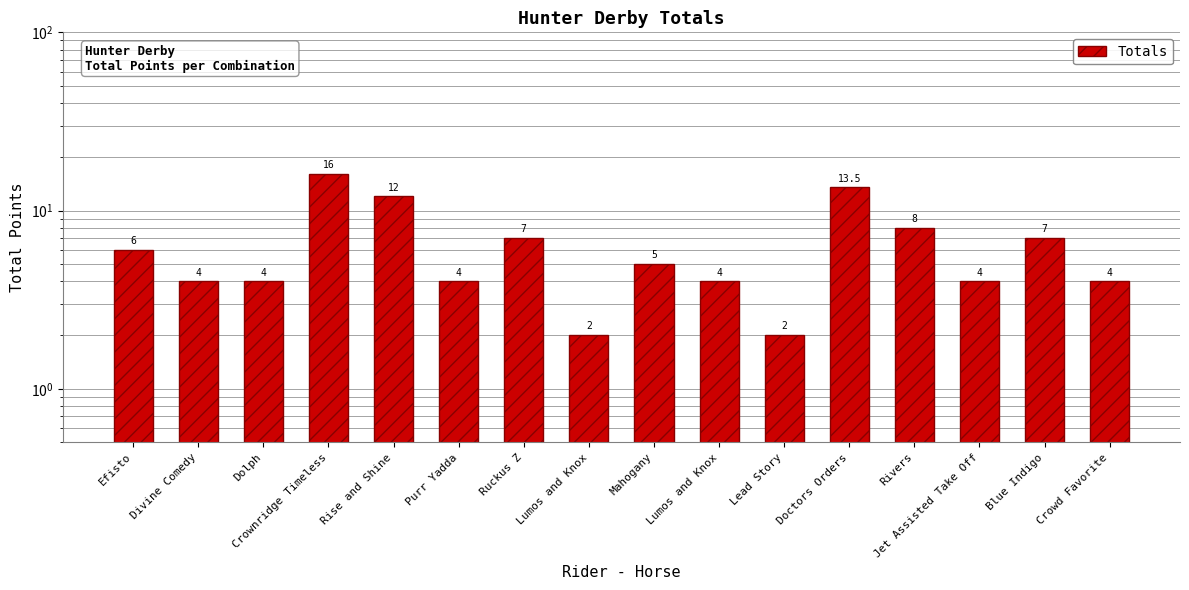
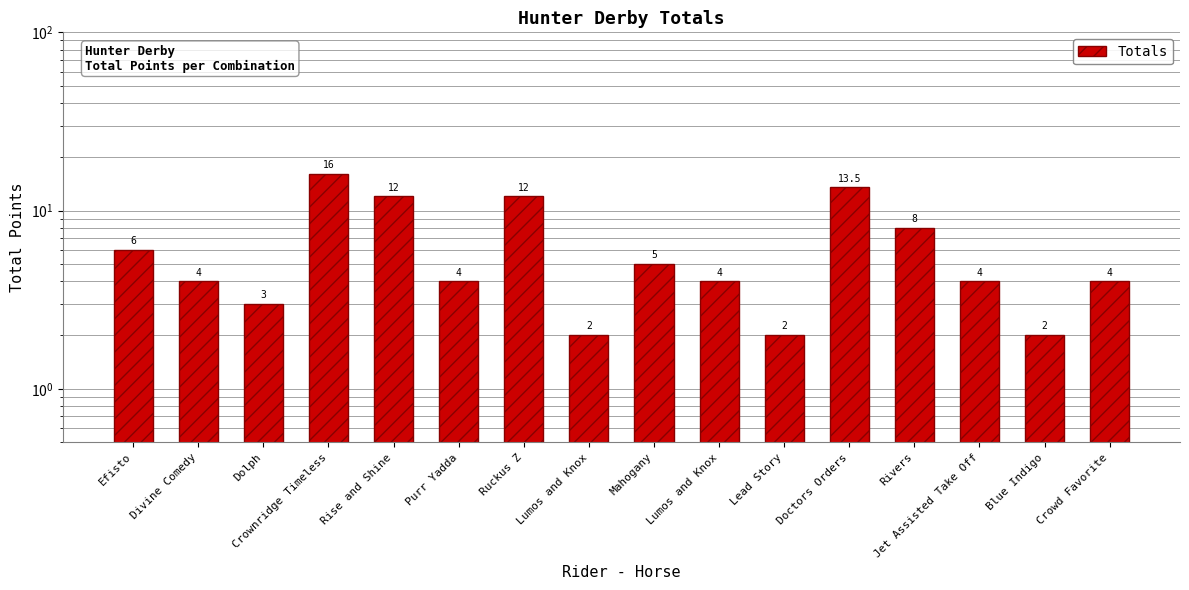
  {
    "Efisto": 6,
    "Divine Comedy": 4,
-   "Dolph": 4,
+   "Dolph": 3,
    "Crownridge Timeless": 16,
    "Rise and Shine": 12,
    "Purr Yadda": 4,
-   "Ruckus Z": 7,
+   "Ruckus Z": 12,
    "Mahogany": 5,
    "Lead Story": 2,
    "Doctors Orders": 13.5,
    "Rivers": 8,
    "Jet Assisted Take Off": 4,
-   "Blue Indigo": 7,
+   "Blue Indigo": 2,
    "Crowd Favorite": 4
  }
